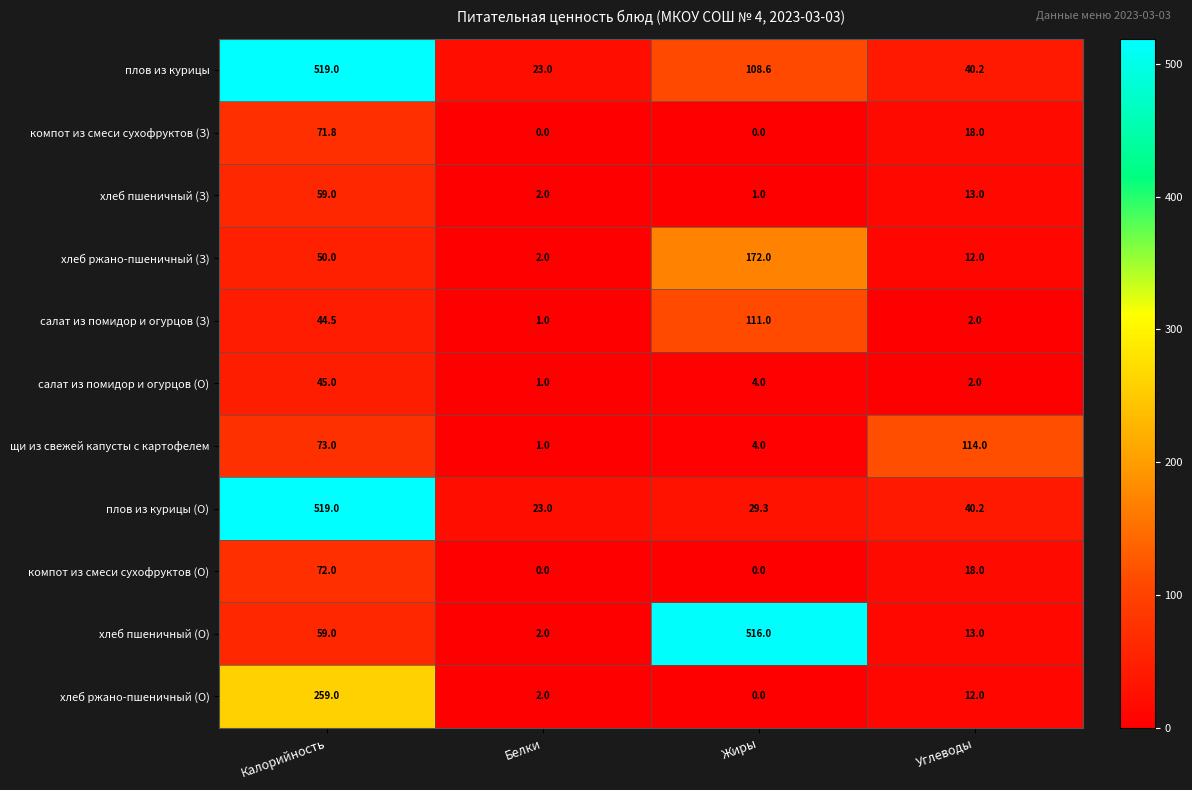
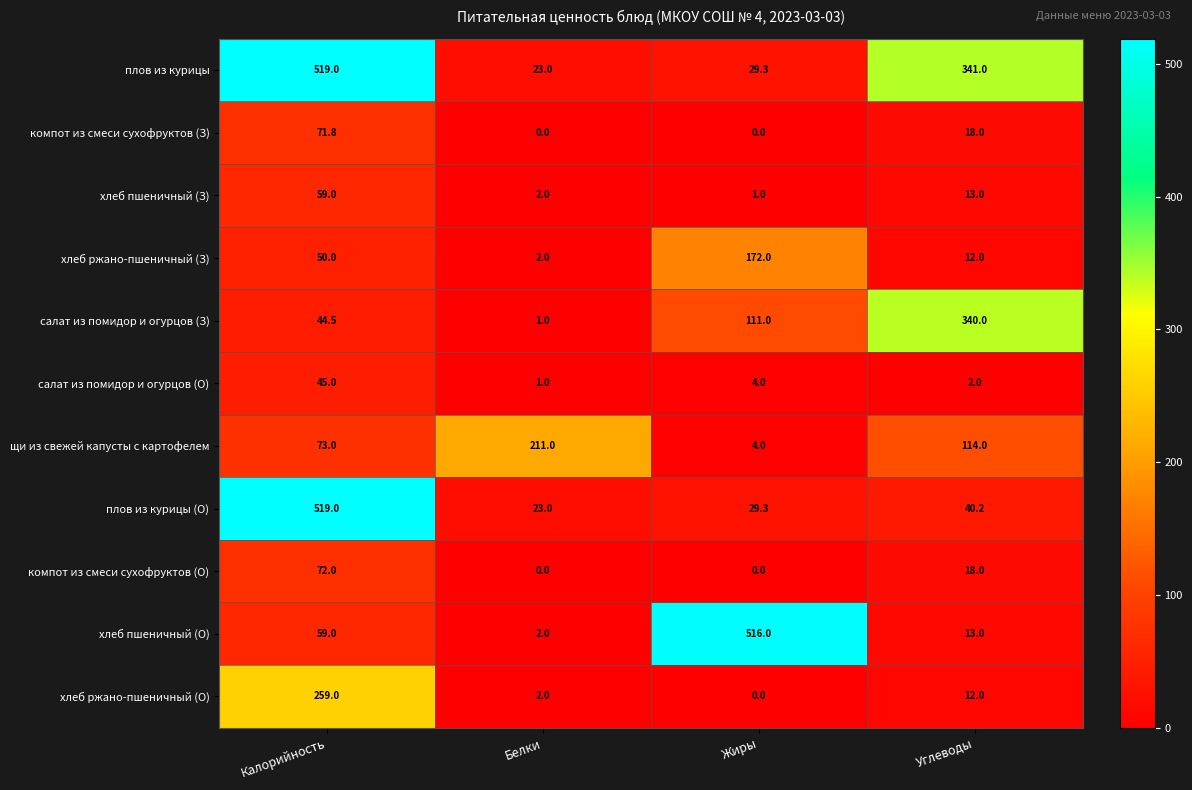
  {
    "плов из курицы": {
      "Калорийность": 519.0,
      "Белки": 23.0,
-     "Жиры": 108.6,
-     "Углеводы": 40.2
+     "Жиры": 29.3,
+     "Углеводы": 341.0
    },
    "компот из смеси сухофруктов (З)": {
      "Калорийность": 71.8,
      "Белки": 0.0,
      "Жиры": 0.0,
      "Углеводы": 18.0
    },
    "хлеб пшеничный (З)": {
      "Калорийность": 59.0,
      "Белки": 2.0,
      "Жиры": 1.0,
      "Углеводы": 13.0
    },
    "хлеб ржано-пшеничный (З)": {
      "Калорийность": 50.0,
      "Белки": 2.0,
      "Жиры": 172.0,
      "Углеводы": 12.0
    },
    "салат из помидор и огурцов (З)": {
      "Калорийность": 44.5,
      "Белки": 1.0,
      "Жиры": 111.0,
-     "Углеводы": 2.0
+     "Углеводы": 340.0
    },
    "салат из помидор и огурцов (О)": {
      "Калорийность": 45.0,
      "Белки": 1.0,
      "Жиры": 4.0,
      "Углеводы": 2.0
    },
    "щи из свежей капусты с картофелем": {
      "Калорийность": 73.0,
-     "Белки": 1.0,
+     "Белки": 211.0,
      "Жиры": 4.0,
      "Углеводы": 114.0
    },
    "плов из курицы (О)": {
      "Калорийность": 519.0,
      "Белки": 23.0,
      "Жиры": 29.3,
      "Углеводы": 40.2
    },
    "компот из смеси сухофруктов (О)": {
      "Калорийность": 72.0,
      "Белки": 0.0,
      "Жиры": 0.0,
      "Углеводы": 18.0
    },
    "хлеб пшеничный (О)": {
      "Калорийность": 59.0,
      "Белки": 2.0,
      "Жиры": 516.0,
      "Углеводы": 13.0
    },
    "хлеб ржано-пшеничный (О)": {
      "Калорийность": 259.0,
      "Белки": 2.0,
      "Жиры": 0.0,
      "Углеводы": 12.0
    }
  }
